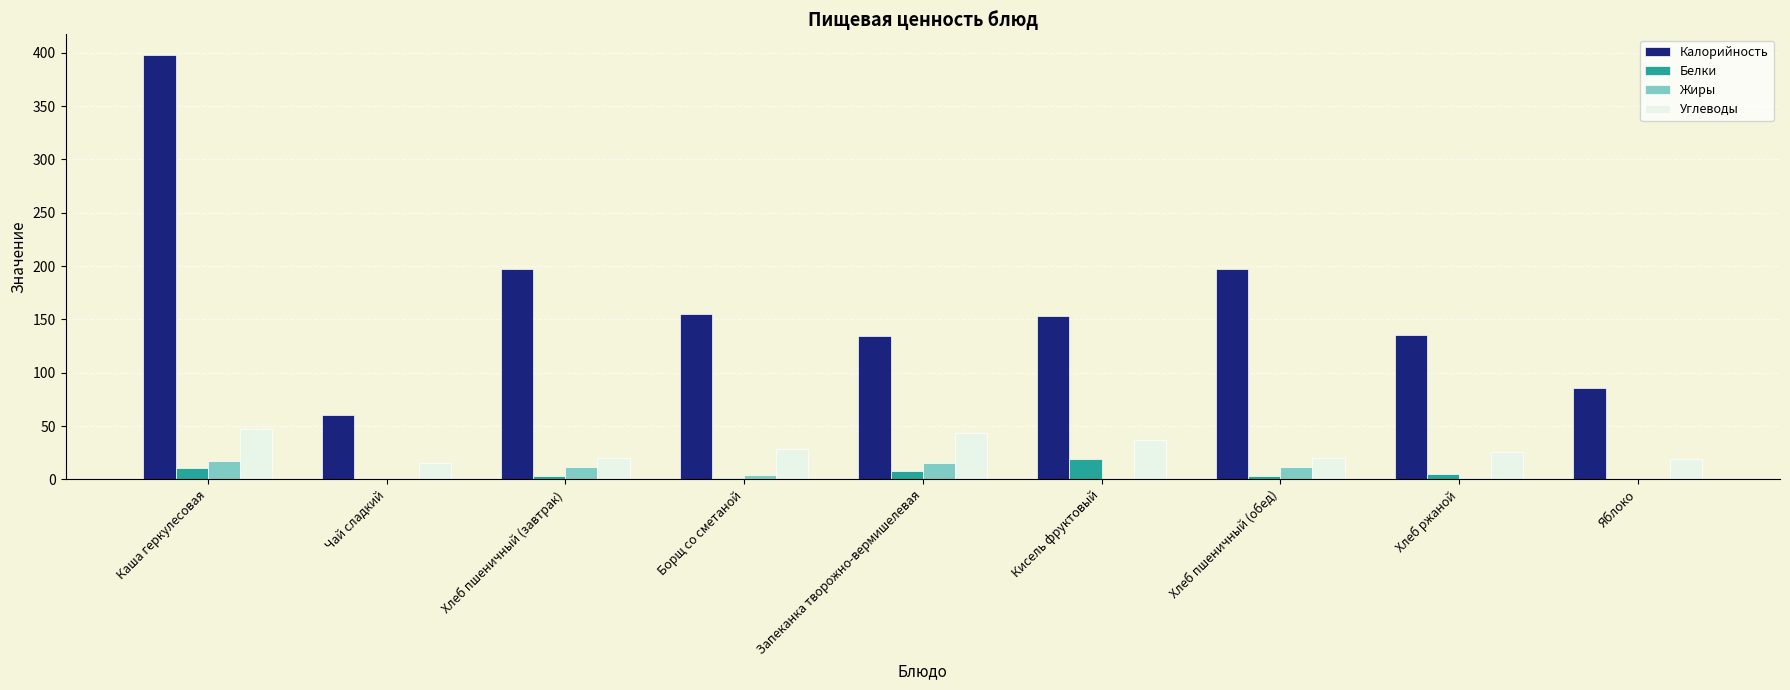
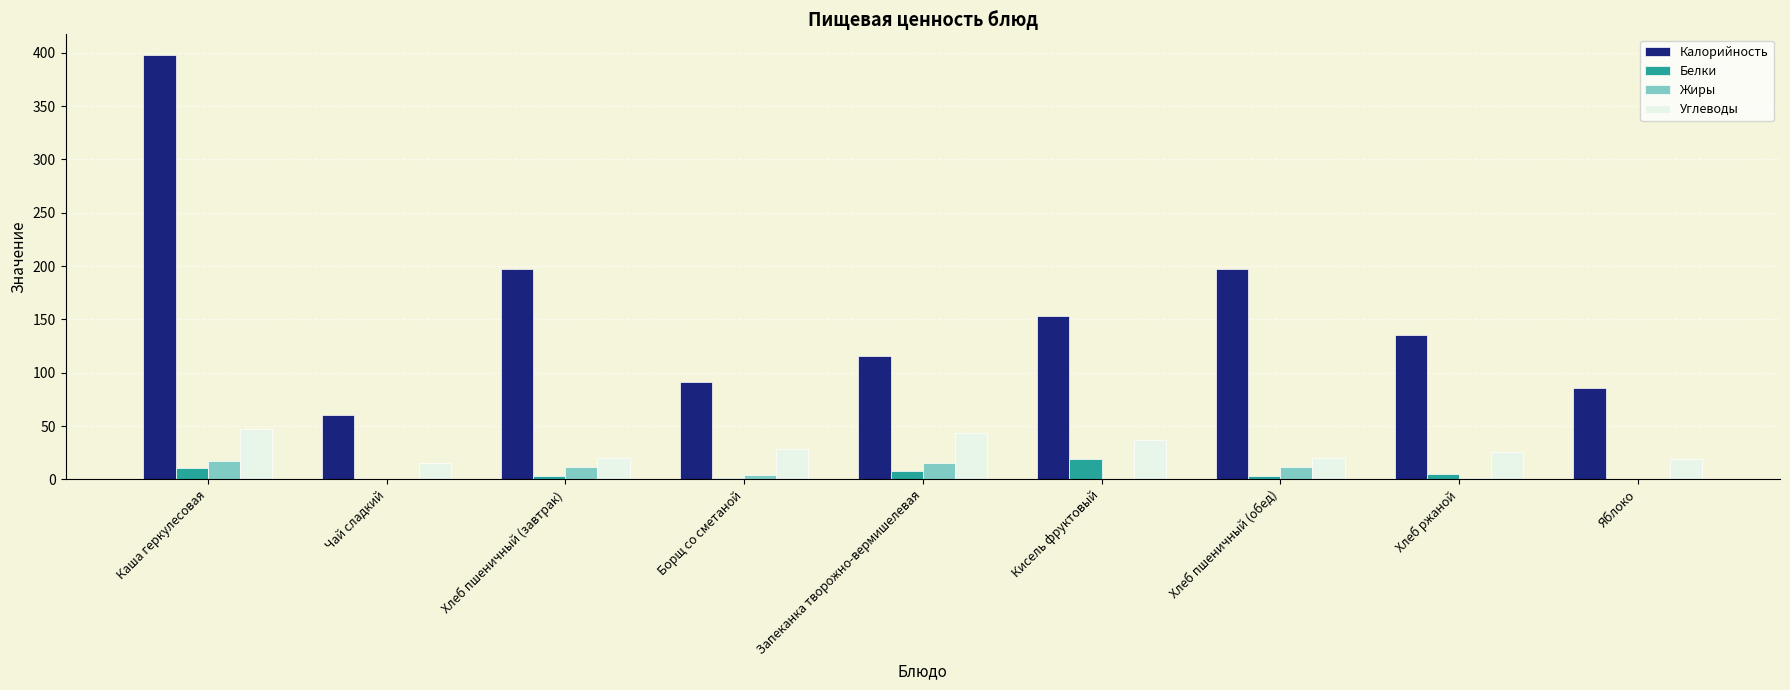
  {
    "Калорийность": {
      "Каша геркулесовая": 398,
      "Чай сладкий": 60,
      "Хлеб пшеничный (завтрак)": 197,
-     "Борщ со сметаной": 155,
-     "Запеканка творожно-вермишелевая": 135,
+     "Борщ со сметаной": 91,
+     "Запеканка творожно-вермишелевая": 116,
      "Кисель фруктовый": 153,
      "Хлеб пшеничный (обед)": 197,
      "Хлеб ржаной": 135,
      "Яблоко": 86
    },
    "Белки": {
      "Каша геркулесовая": 11,
      "Хлеб пшеничный (завтрак)": 3,
      "Запеканка творожно-вермишелевая": 8,
      "Кисель фруктовый": 19,
      "Хлеб пшеничный (обед)": 3,
      "Хлеб ржаной": 5
    },
    "Жиры": {
      "Каша геркулесовая": 18,
      "Чай сладкий": 0,
      "Хлеб пшеничный (завтрак)": 11,
      "Борщ со сметаной": 4,
      "Запеканка творожно-вермишелевая": 15,
      "Кисель фруктовый": 0,
      "Хлеб пшеничный (обед)": 11,
      "Яблоко": 0
    },
    "Углеводы": {
      "Каша геркулесовая": 48,
      "Чай сладкий": 15,
      "Хлеб пшеничный (завтрак)": 20,
      "Борщ со сметаной": 29,
      "Запеканка творожно-вермишелевая": 43,
      "Кисель фруктовый": 37,
      "Хлеб пшеничный (обед)": 20,
      "Хлеб ржаной": 26,
      "Яблоко": 20
    }
  }
